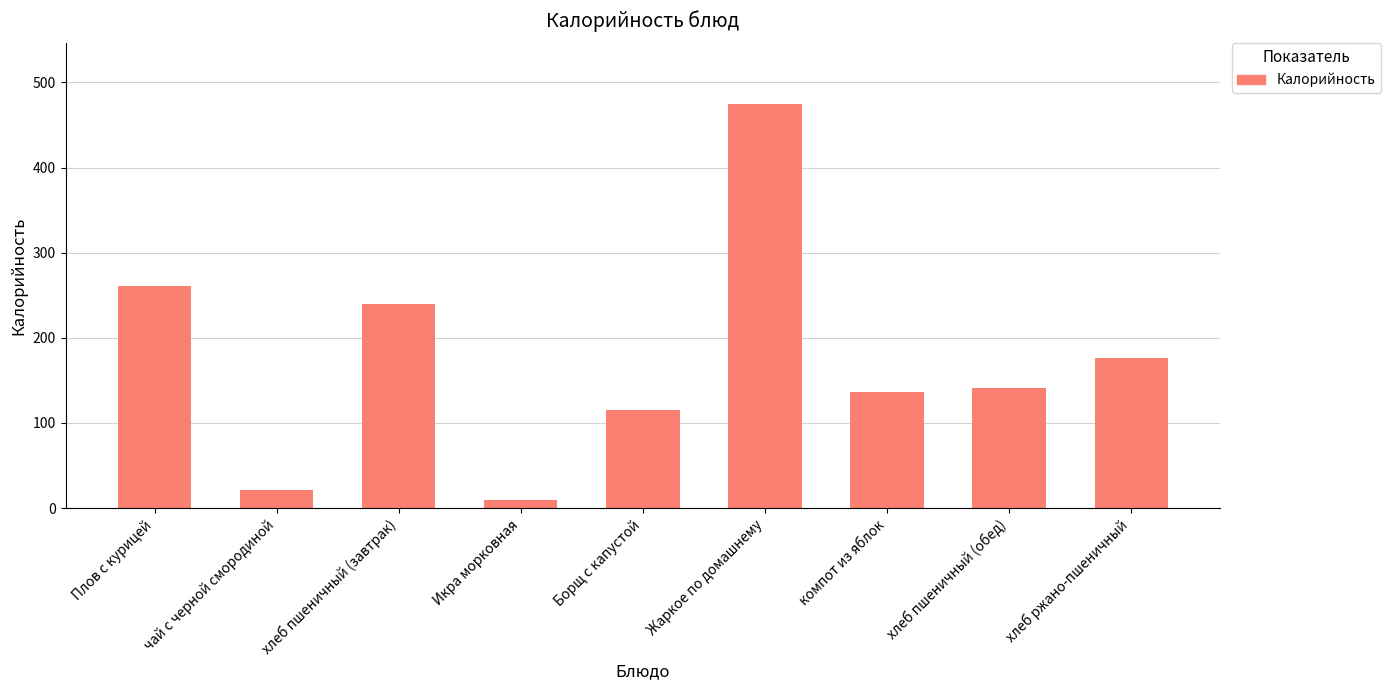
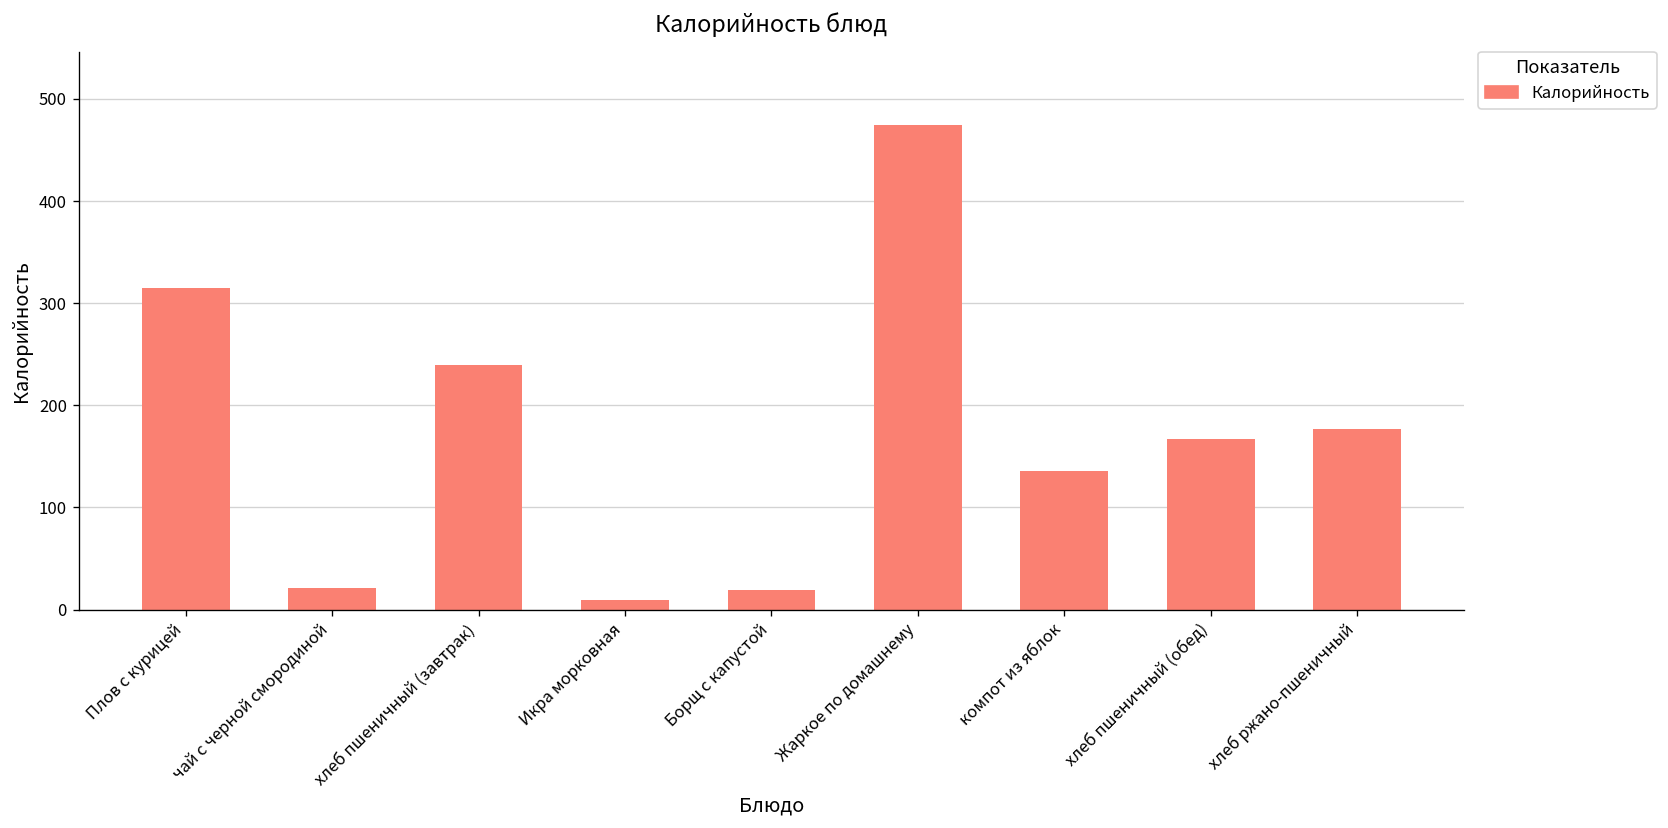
  {
-   "Плов с курицей": 260,
+   "Плов с курицей": 310,
    "чай с черной смородиной": 20,
    "хлеб пшеничный (завтрак)": 240,
    "Икра морковная": 10,
-   "Борщ с капустой": 110,
+   "Борщ с капустой": 20,
    "Жаркое по домашнему": 470,
    "компот из яблок": 140,
-   "хлеб пшеничный (обед)": 140,
+   "хлеб пшеничный (обед)": 170,
    "хлеб ржано-пшеничный": 180
  }
